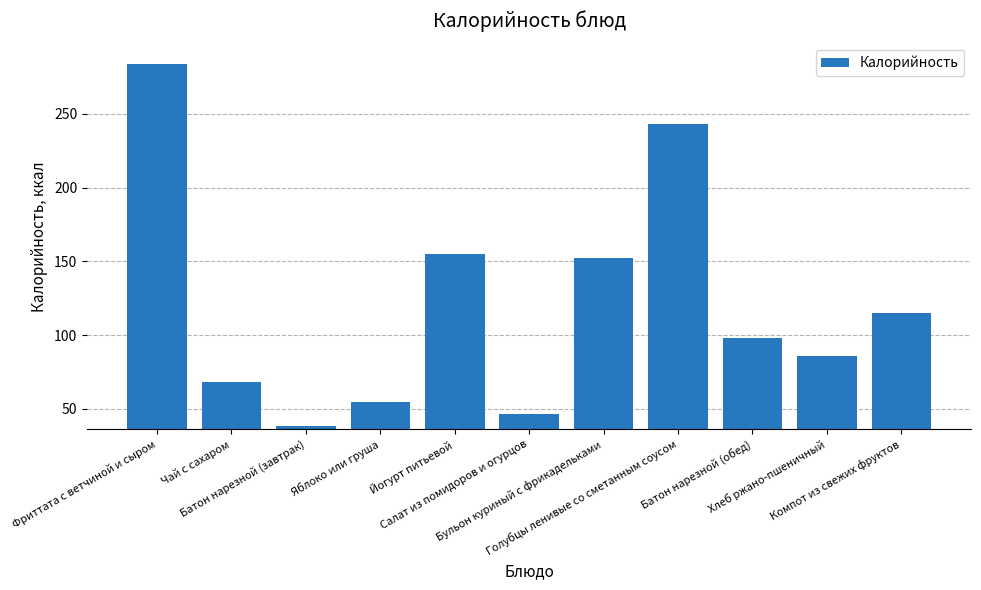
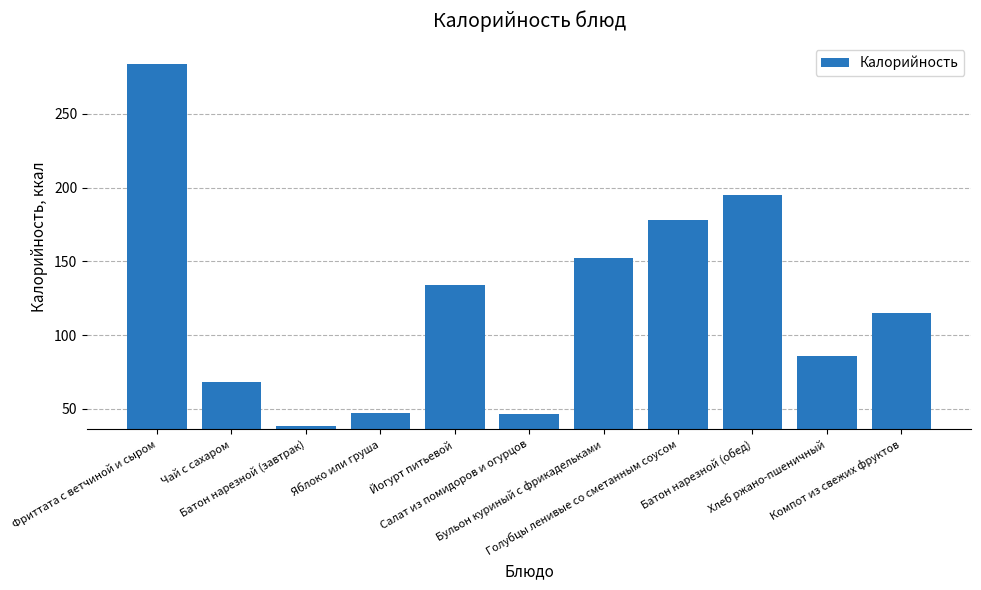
  {
    "Фриттата с ветчиной и сыром": 284,
    "Чай с сахаром": 69,
    "Батон нарезной (завтрак)": 38,
-   "Яблоко или груша": 55,
-   "Йогурт питьевой": 155,
+   "Яблоко или груша": 47,
+   "Йогурт питьевой": 134,
    "Салат из помидоров и огурцов": 47,
    "Бульон куриный с фрикадельками": 152,
-   "Голубцы ленивые со сметанным соусом": 243,
-   "Батон нарезной (обед)": 98,
+   "Голубцы ленивые со сметанным соусом": 178,
+   "Батон нарезной (обед)": 195,
    "Хлеб ржано-пшеничный": 86,
    "Компот из свежих фруктов": 115
  }
